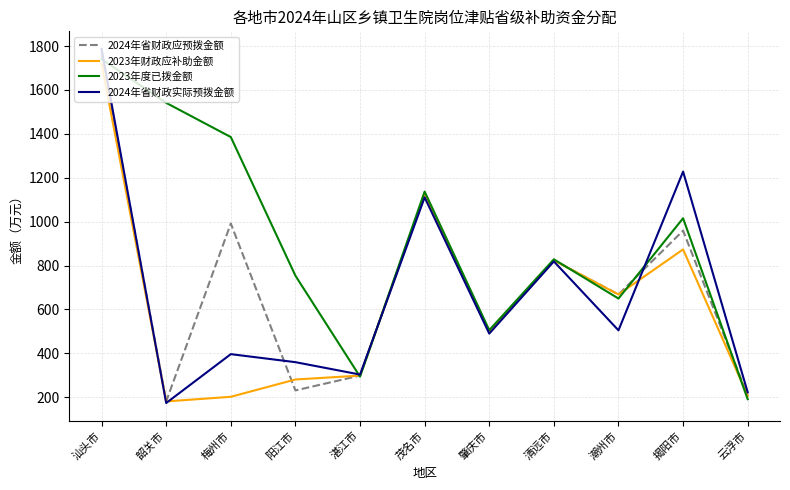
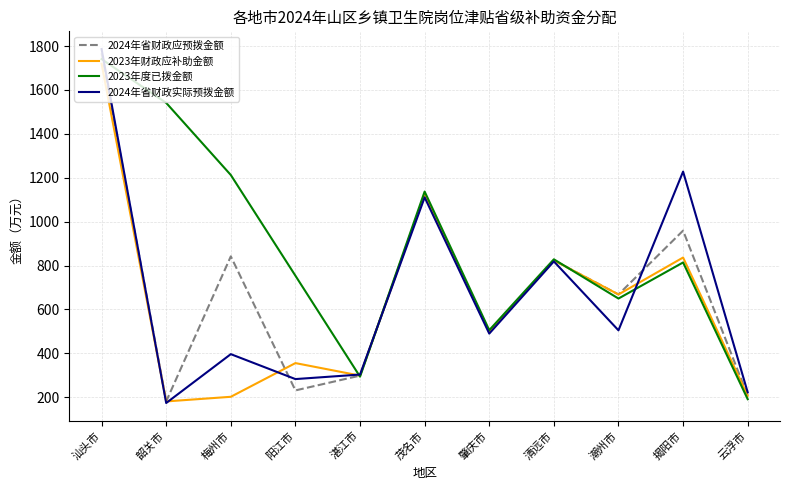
  {
    "2024年省财政应预拨金额": {
-     "梅州市": 990,
+     "梅州市": 840,
      "阳江市": 230,
      "揭阳市": 960
    },
    "2023年财政应补助金额": {
      "梅州市": 200,
-     "阳江市": 280,
-     "揭阳市": 870
+     "阳江市": 360,
+     "揭阳市": 840
    },
    "2023年度已拨金额": {
      "韶关市": 1540,
-     "梅州市": 1390,
+     "梅州市": 1210,
      "阳江市": 750,
      "茂名市": 1140,
      "潮州市": 650,
-     "揭阳市": 1020,
+     "揭阳市": 810,
      "云浮市": 190
    },
    "2024年省财政实际预拨金额": {
      "梅州市": 400,
-     "阳江市": 360,
+     "阳江市": 280,
      "茂名市": 1110,
      "潮州市": 510,
      "揭阳市": 1230,
      "云浮市": 220
    }
  }
